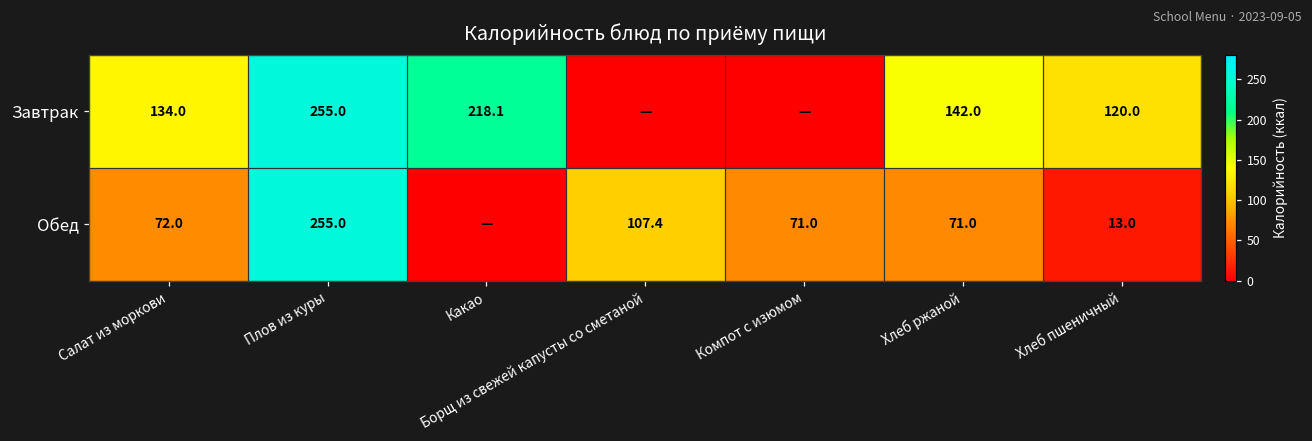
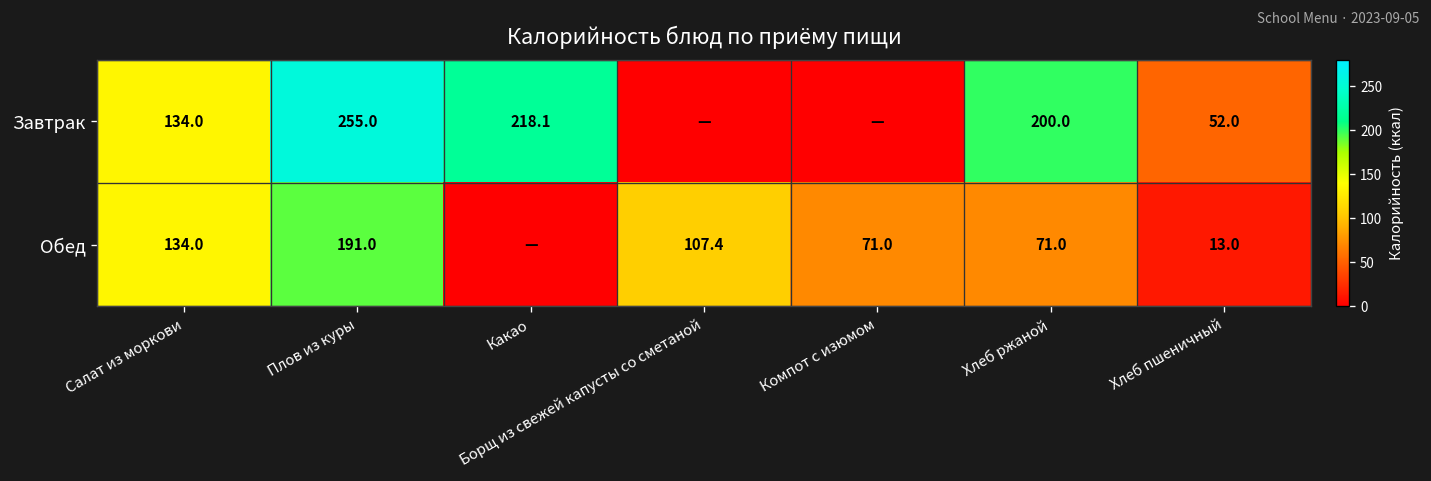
  {
    "Завтрак": {
      "Салат из моркови": 134.0,
      "Плов из куры": 255.0,
      "Какао": 218.1,
-     "Хлеб ржаной": 142.0,
-     "Хлеб пшеничный": 120.0
+     "Хлеб ржаной": 200.0,
+     "Хлеб пшеничный": 52.0
    },
    "Обед": {
-     "Салат из моркови": 72.0,
-     "Плов из куры": 255.0,
+     "Салат из моркови": 134.0,
+     "Плов из куры": 191.0,
      "Борщ из свежей капусты со сметаной": 107.4,
      "Компот с изюмом": 71.0,
      "Хлеб ржаной": 71.0,
      "Хлеб пшеничный": 13.0
    }
  }
